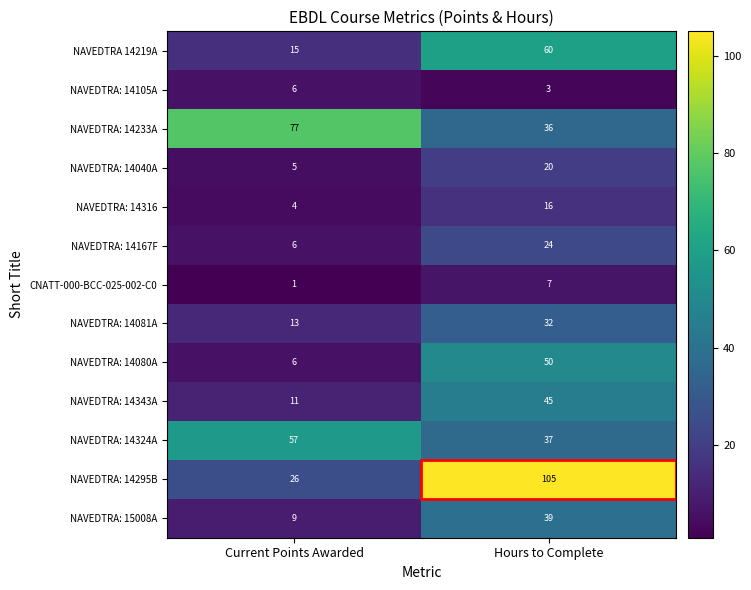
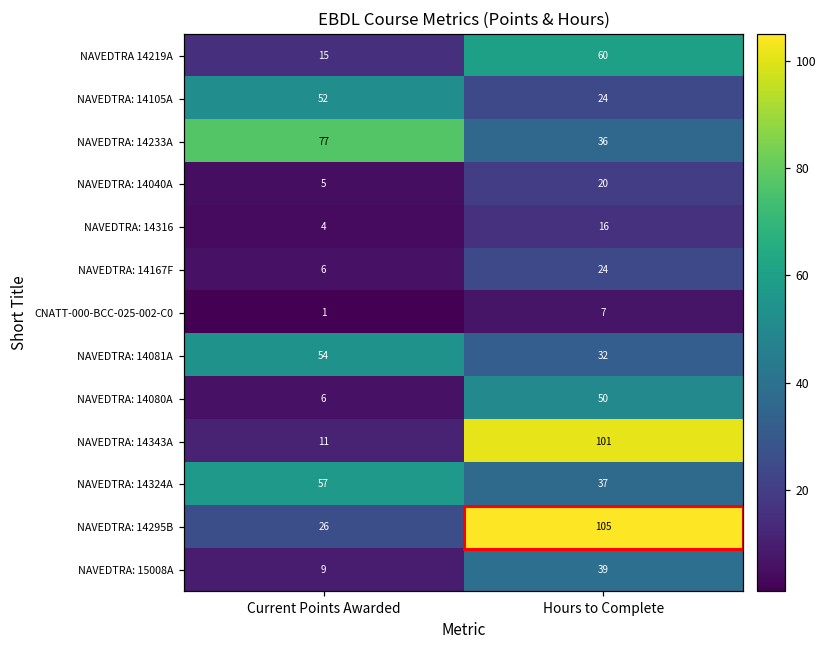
  {
    "NAVEDTRA 14219A": {
      "Current Points Awarded": 15,
      "Hours to Complete": 60
    },
    "NAVEDTRA: 14105A": {
-     "Current Points Awarded": 6,
-     "Hours to Complete": 3
+     "Current Points Awarded": 52,
+     "Hours to Complete": 24
    },
    "NAVEDTRA: 14233A": {
      "Current Points Awarded": 77,
      "Hours to Complete": 36
    },
    "NAVEDTRA: 14040A": {
      "Current Points Awarded": 5,
      "Hours to Complete": 20
    },
    "NAVEDTRA: 14316": {
      "Current Points Awarded": 4,
      "Hours to Complete": 16
    },
    "NAVEDTRA: 14167F": {
      "Current Points Awarded": 6,
      "Hours to Complete": 24
    },
    "CNATT-000-BCC-025-002-C0": {
      "Current Points Awarded": 1,
      "Hours to Complete": 7
    },
    "NAVEDTRA: 14081A": {
-     "Current Points Awarded": 13,
+     "Current Points Awarded": 54,
      "Hours to Complete": 32
    },
    "NAVEDTRA: 14080A": {
      "Current Points Awarded": 6,
      "Hours to Complete": 50
    },
    "NAVEDTRA: 14343A": {
      "Current Points Awarded": 11,
-     "Hours to Complete": 45
+     "Hours to Complete": 101
    },
    "NAVEDTRA: 14324A": {
      "Current Points Awarded": 57,
      "Hours to Complete": 37
    },
    "NAVEDTRA: 14295B": {
      "Current Points Awarded": 26,
      "Hours to Complete": 105
    },
    "NAVEDTRA: 15008A": {
      "Current Points Awarded": 9,
      "Hours to Complete": 39
    }
  }
